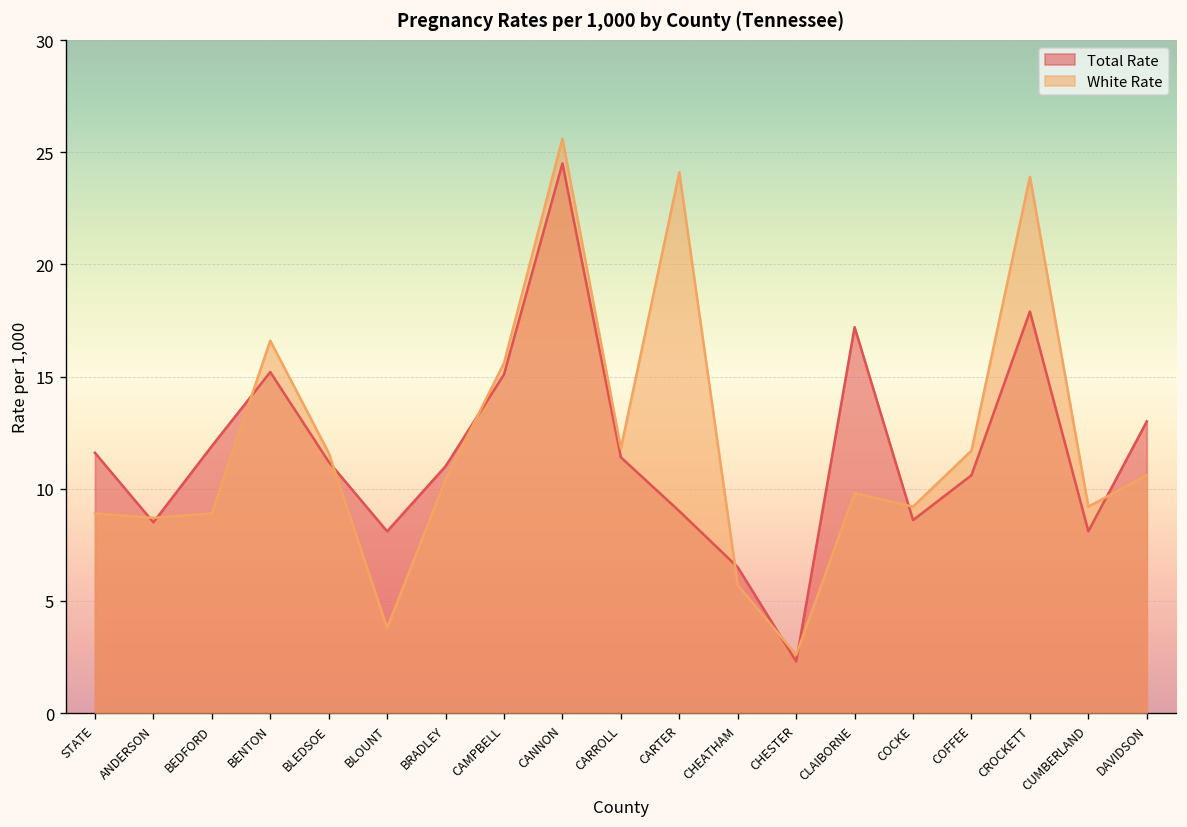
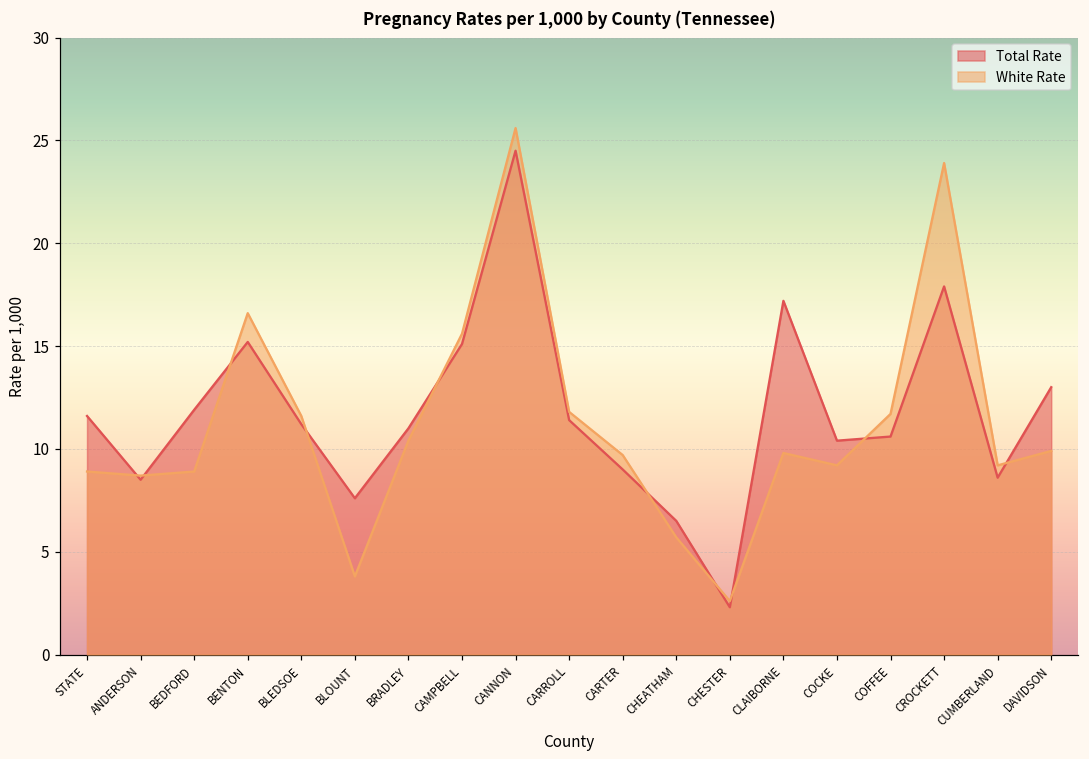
  {
    "Total Rate": {
      "STATE": 11.6,
      "ANDERSON": 8.5,
      "BEDFORD": 11.9,
      "BENTON": 15.2,
      "BLEDSOE": 11.2,
-     "BLOUNT": 8.1,
+     "BLOUNT": 7.6,
      "BRADLEY": 11.0,
      "CAMPBELL": 15.1,
      "CANNON": 24.5,
      "CARROLL": 11.4,
      "CARTER": 9.0,
      "CHEATHAM": 6.5,
      "CHESTER": 2.3,
      "CLAIBORNE": 17.2,
-     "COCKE": 8.6,
+     "COCKE": 10.4,
      "COFFEE": 10.6,
      "CROCKETT": 17.9,
-     "CUMBERLAND": 8.1,
+     "CUMBERLAND": 8.6,
      "DAVIDSON": 13.0
    },
    "White Rate": {
      "STATE": 8.9,
      "ANDERSON": 8.7,
      "BEDFORD": 8.9,
      "BENTON": 16.6,
      "BLEDSOE": 11.6,
      "BLOUNT": 3.8,
      "BRADLEY": 10.4,
      "CAMPBELL": 15.6,
      "CANNON": 25.6,
      "CARROLL": 11.8,
-     "CARTER": 24.1,
+     "CARTER": 9.7,
      "CHEATHAM": 5.7,
      "CHESTER": 2.6,
      "CLAIBORNE": 9.8,
      "COCKE": 9.2,
      "COFFEE": 11.7,
      "CROCKETT": 23.9,
      "CUMBERLAND": 9.2,
-     "DAVIDSON": 10.6
+     "DAVIDSON": 9.9
    }
  }
